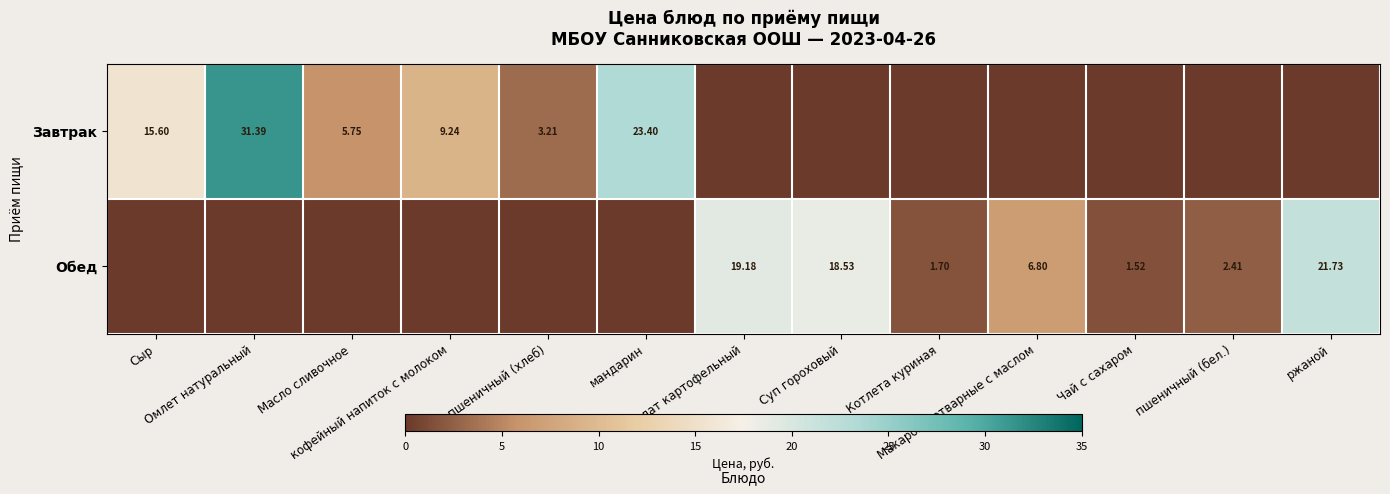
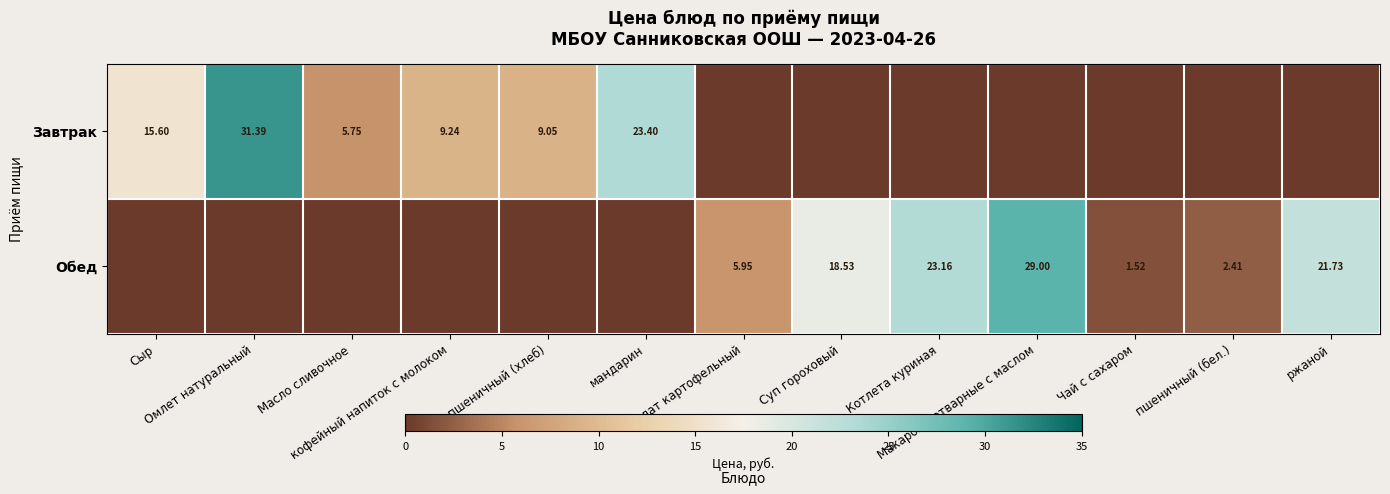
  {
    "Завтрак": {
      "Сыр": 15.60,
      "Омлет натуральный": 31.39,
      "Масло сливочное": 5.75,
      "кофейный напиток с молоком": 9.24,
-     "пшеничный (хлеб)": 3.21,
+     "пшеничный (хлеб)": 9.05,
      "мандарин": 23.40
    },
    "Обед": {
-     "Салат картофельный": 19.18,
+     "Салат картофельный": 5.95,
      "Суп гороховый": 18.53,
-     "Котлета куриная": 1.70,
-     "Макароны отварные с маслом": 6.80,
+     "Котлета куриная": 23.16,
+     "Макароны отварные с маслом": 29.00,
      "Чай с сахаром": 1.52,
      "пшеничный (бел.)": 2.41,
      "ржаной": 21.73
    }
  }
